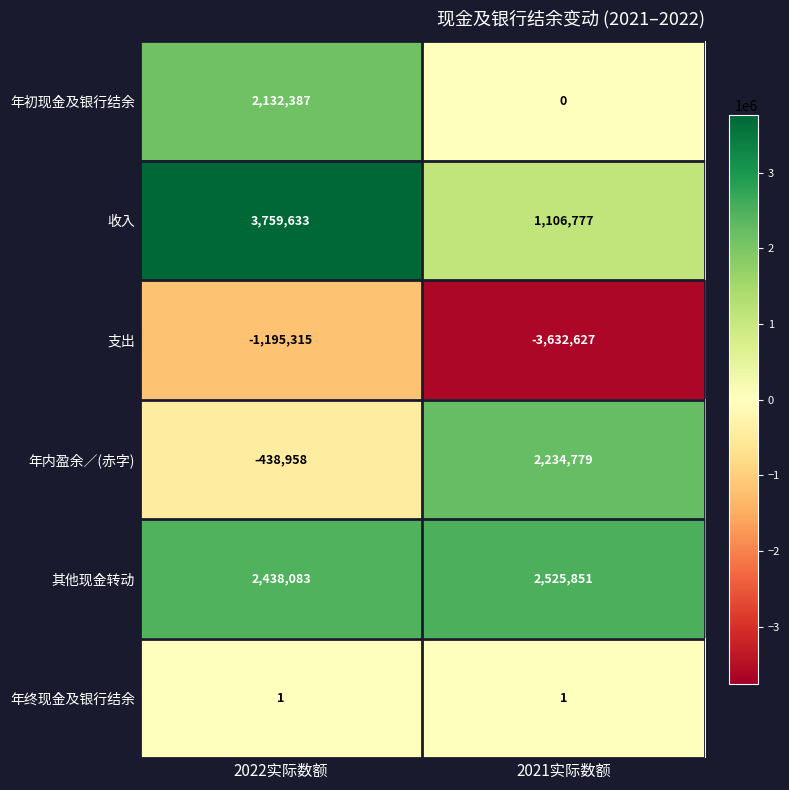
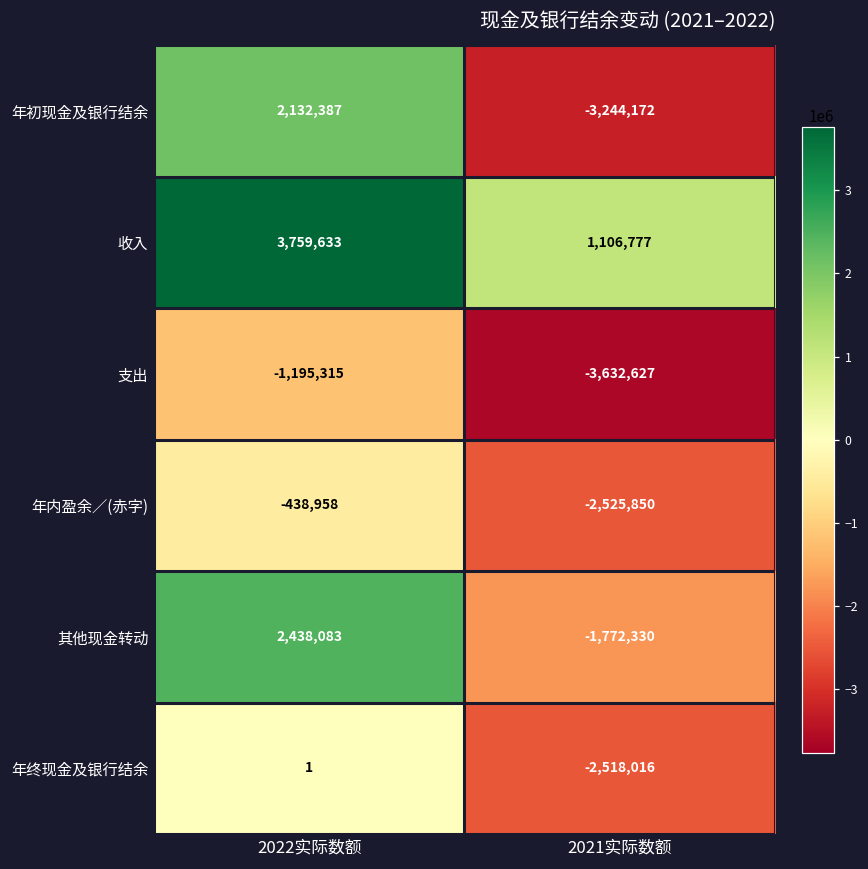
  {
    "年初现金及银行结余": {
      "2022实际数额": "2,132,387",
-     "2021实际数额": "0"
+     "2021实际数额": "-3,244,172"
    },
    "收入": {
      "2022实际数额": "3,759,633",
      "2021实际数额": "1,106,777"
    },
    "支出": {
      "2022实际数额": "-1,195,315",
      "2021实际数额": "-3,632,627"
    },
    "年内盈余／(赤字)": {
      "2022实际数额": "-438,958",
-     "2021实际数额": "2,234,779"
+     "2021实际数额": "-2,525,850"
    },
    "其他现金转动": {
      "2022实际数额": "2,438,083",
-     "2021实际数额": "2,525,851"
+     "2021实际数额": "-1,772,330"
    },
    "年终现金及银行结余": {
      "2022实际数额": "1",
-     "2021实际数额": "1"
+     "2021实际数额": "-2,518,016"
    }
  }
